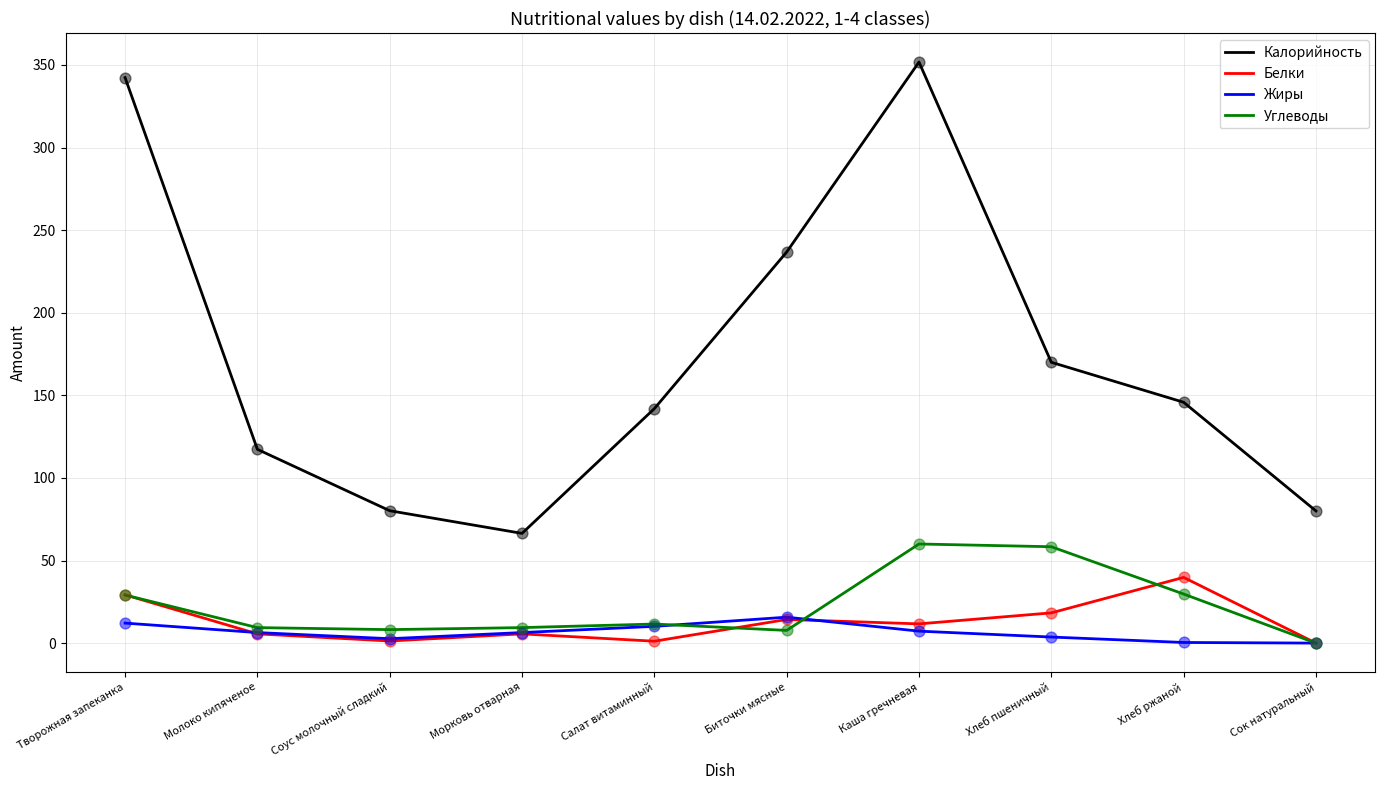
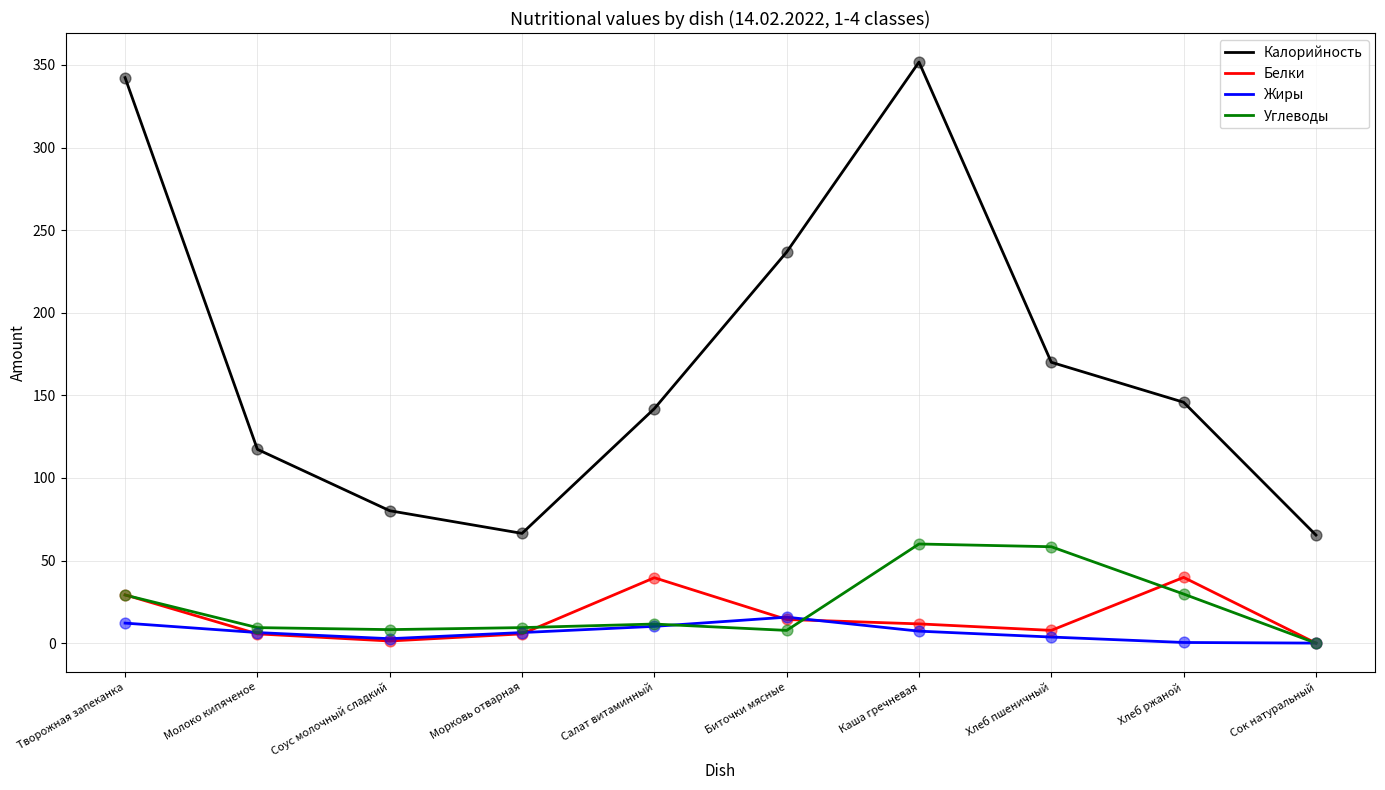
  {
    "Калорийность": {
      "Творожная запеканка": 342,
      "Молоко кипяченое": 117,
      "Соус молочный сладкий": 80,
      "Морковь отварная": 66,
      "Салат витаминный": 142,
      "Биточки мясные": 237,
      "Каша гречневая": 352,
      "Хлеб пшеничный": 170,
      "Хлеб ржаной": 146,
-     "Сок натуральный": 80
+     "Сок натуральный": 65
    },
    "Белки": {
-     "Салат витаминный": 1,
+     "Салат витаминный": 40,
      "Каша гречневая": 12,
-     "Хлеб пшеничный": 18,
+     "Хлеб пшеничный": 8,
      "Хлеб ржаной": 40
    },
    "Жиры": {
      "Творожная запеканка": 12,
      "Каша гречневая": 7,
      "Хлеб пшеничный": 4,
      "Хлеб ржаной": 0
    },
    "Углеводы": {
      "Молоко кипяченое": 9,
      "Соус молочный сладкий": 8,
      "Морковь отварная": 9,
      "Биточки мясные": 8,
      "Каша гречневая": 60,
      "Хлеб пшеничный": 58,
      "Хлеб ржаной": 30
    }
  }
